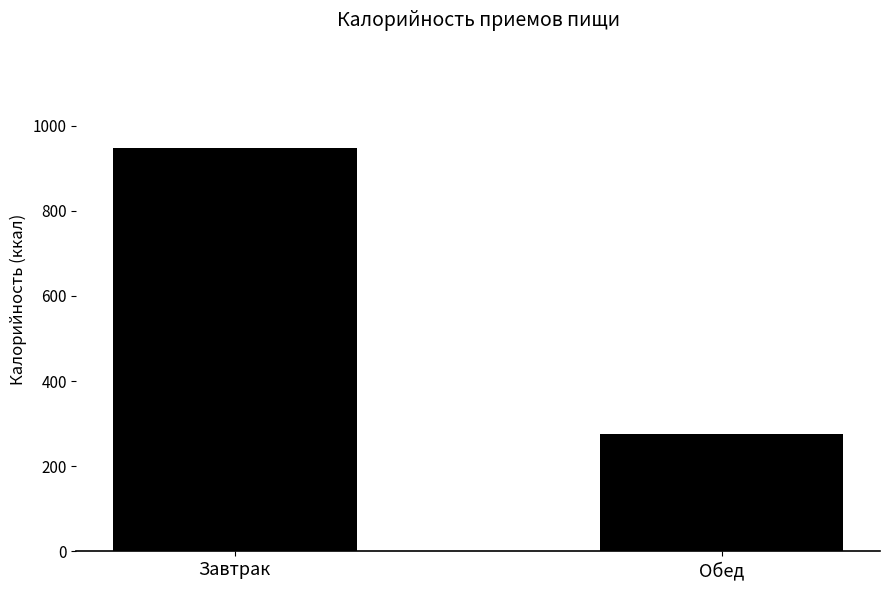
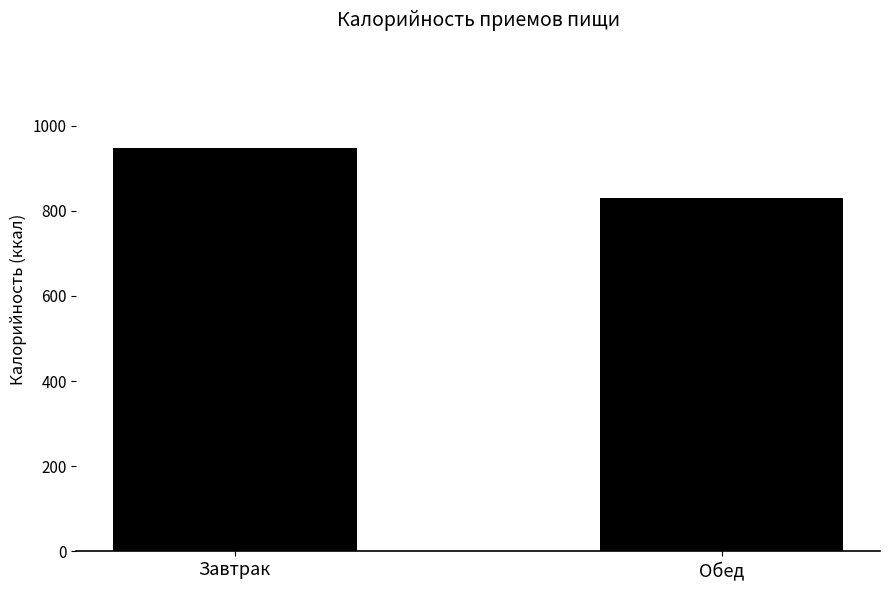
  {
    "Завтрак": 950,
-   "Обед": 270
+   "Обед": 830
  }
